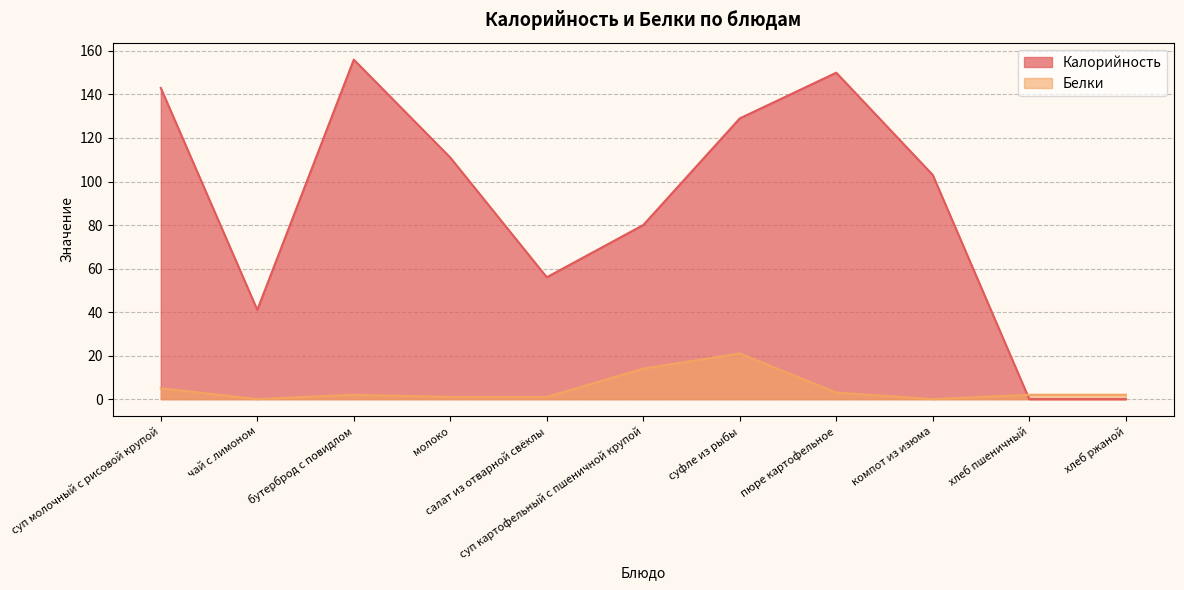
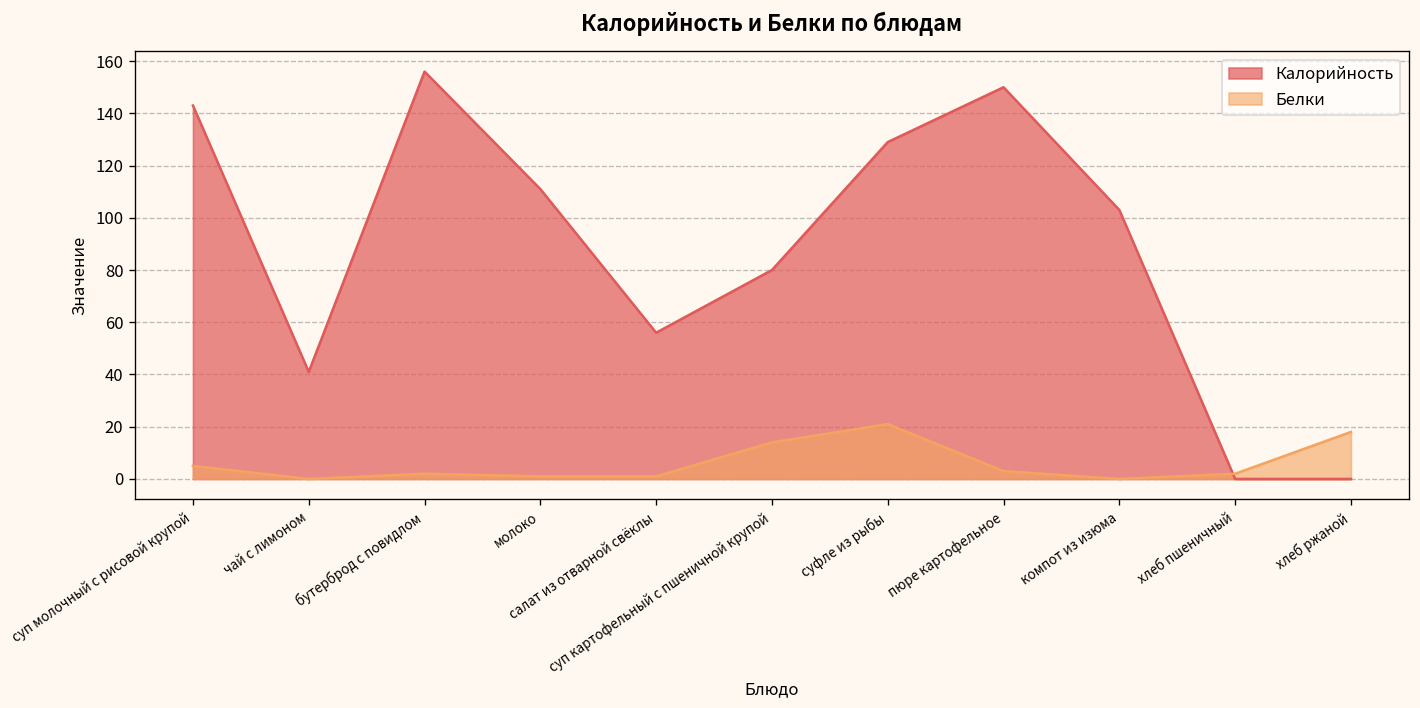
  {
    "Калорийность": {
      "суп молочный с рисовой крупой": 143,
      "чай с лимоном": 41,
      "бутерброд с повидлом": 156,
      "молоко": 111,
      "салат из отварной свёклы": 56,
      "суп картофельный с пшеничной крупой": 80,
      "суфле из рыбы": 129,
      "пюре картофельное": 150,
      "компот из изюма": 103,
      "хлеб пшеничный": 0,
      "хлеб ржаной": 0
    },
    "Белки": {
      "суп молочный с рисовой крупой": 5,
      "чай с лимоном": 0,
      "бутерброд с повидлом": 2,
      "молоко": 1,
      "салат из отварной свёклы": 1,
      "суп картофельный с пшеничной крупой": 14,
      "суфле из рыбы": 21,
      "пюре картофельное": 3,
      "компот из изюма": 0,
      "хлеб пшеничный": 2,
-     "хлеб ржаной": 2
+     "хлеб ржаной": 18
    }
  }
